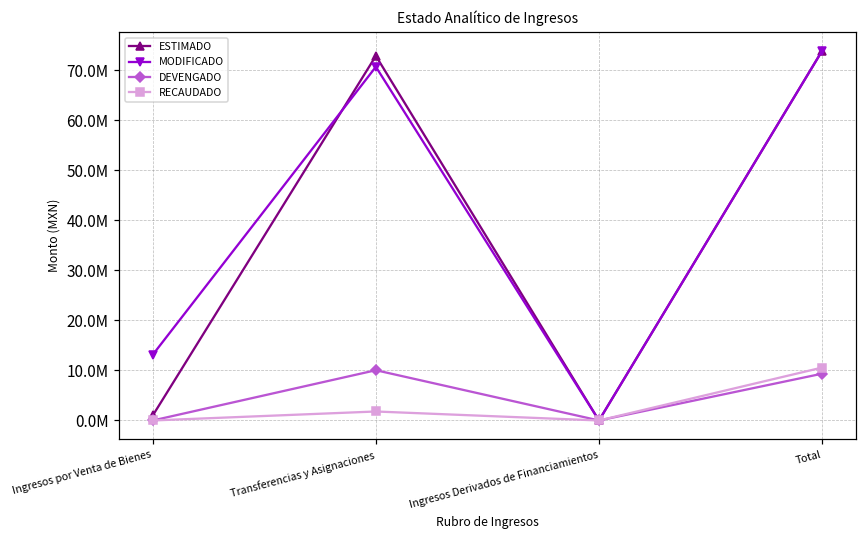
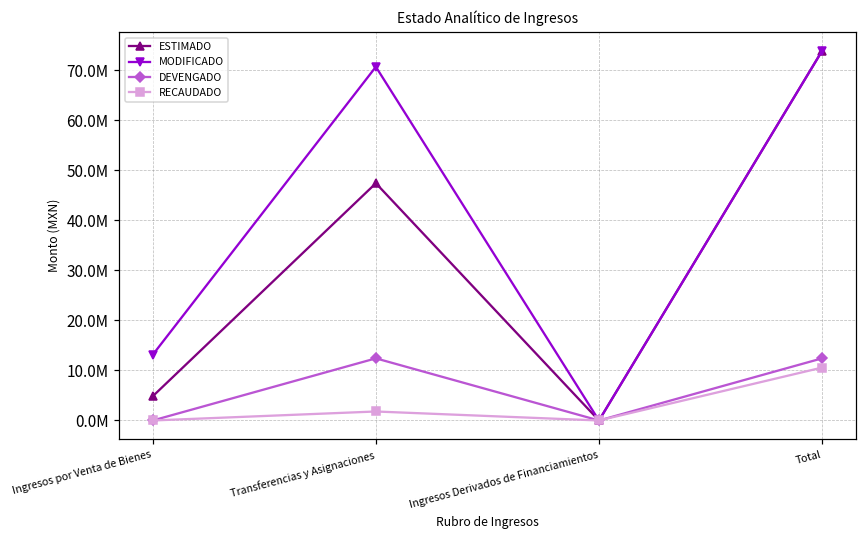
  {
    "ESTIMADO": {
-     "Ingresos por Venta de Bienes": 1000000,
-     "Transferencias y Asignaciones": 73000000
+     "Ingresos por Venta de Bienes": 5000000,
+     "Transferencias y Asignaciones": 47000000
    },
    "MODIFICADO": {
      "Ingresos por Venta de Bienes": 13000000,
      "Transferencias y Asignaciones": 71000000
    },
    "DEVENGADO": {
-     "Transferencias y Asignaciones": 10000000,
-     "Total": 9000000
+     "Transferencias y Asignaciones": 12000000,
+     "Total": 12000000
    },
    "RECAUDADO": {
      "Transferencias y Asignaciones": 2000000,
      "Total": 11000000
    }
  }
